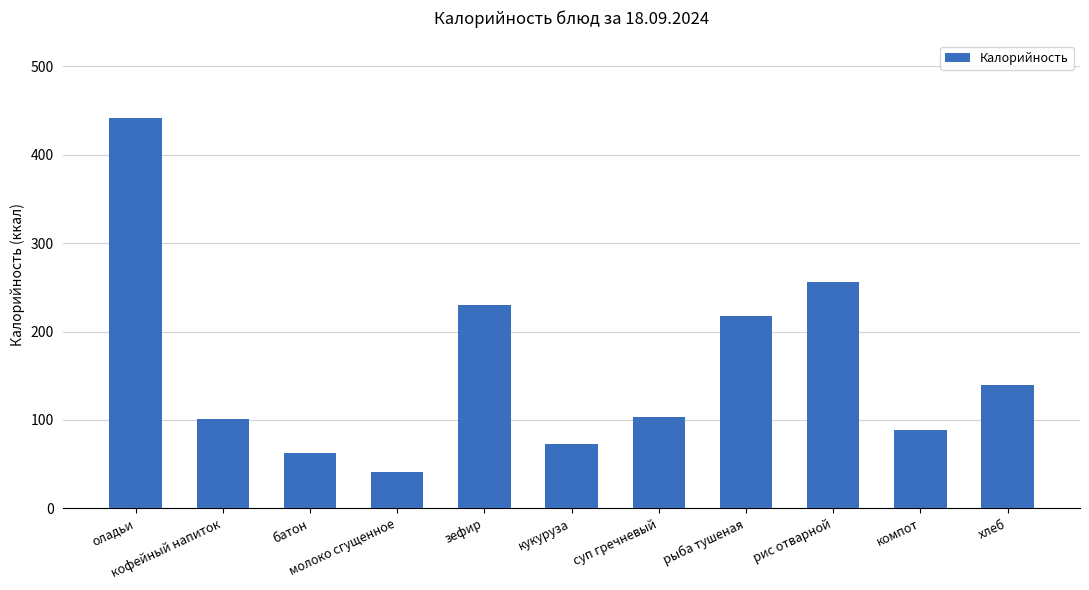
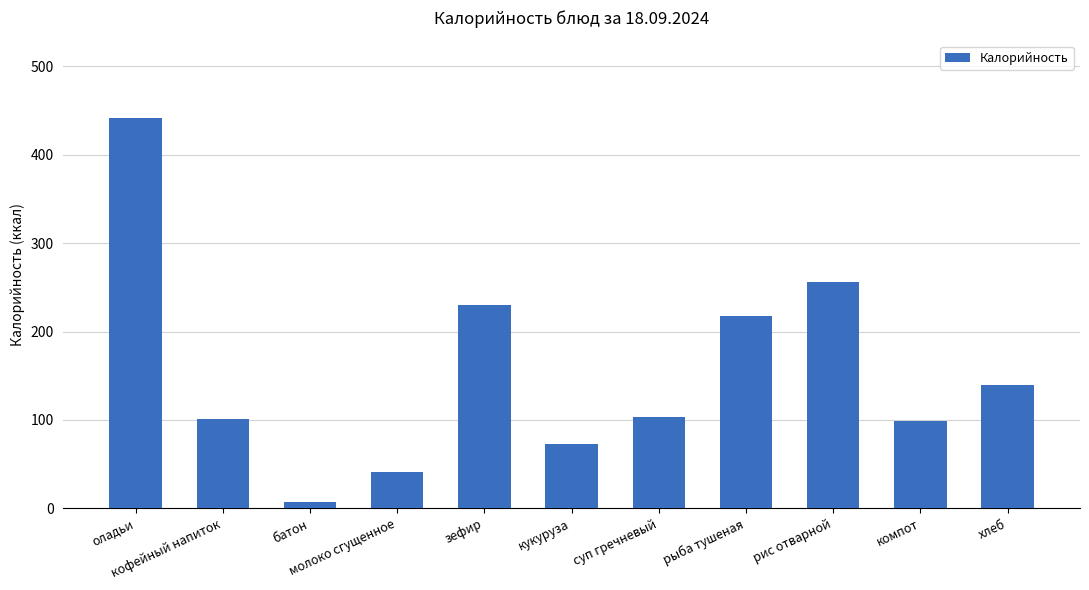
  {
    "оладьи": 440,
    "кофейный напиток": 100,
-   "батон": 60,
+   "батон": 10,
    "молоко сгущенное": 40,
    "зефир": 230,
    "кукуруза": 70,
    "суп гречневый": 100,
    "рыба тушеная": 220,
    "рис отварной": 260,
-   "компот": 90,
+   "компот": 100,
    "хлеб": 140
  }
